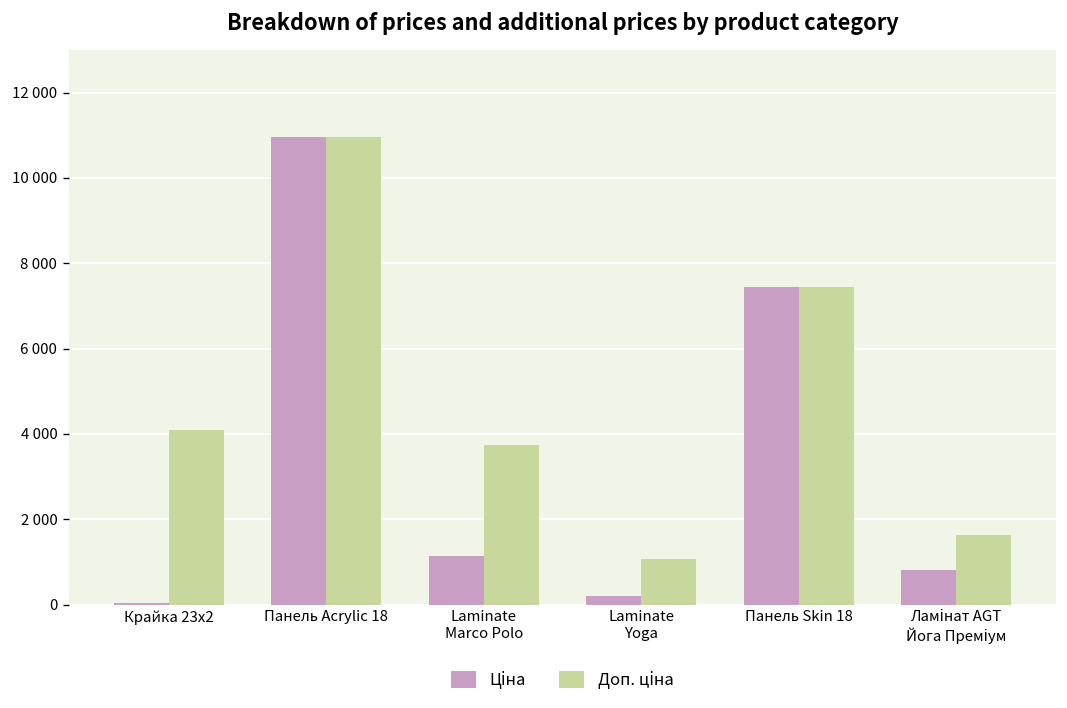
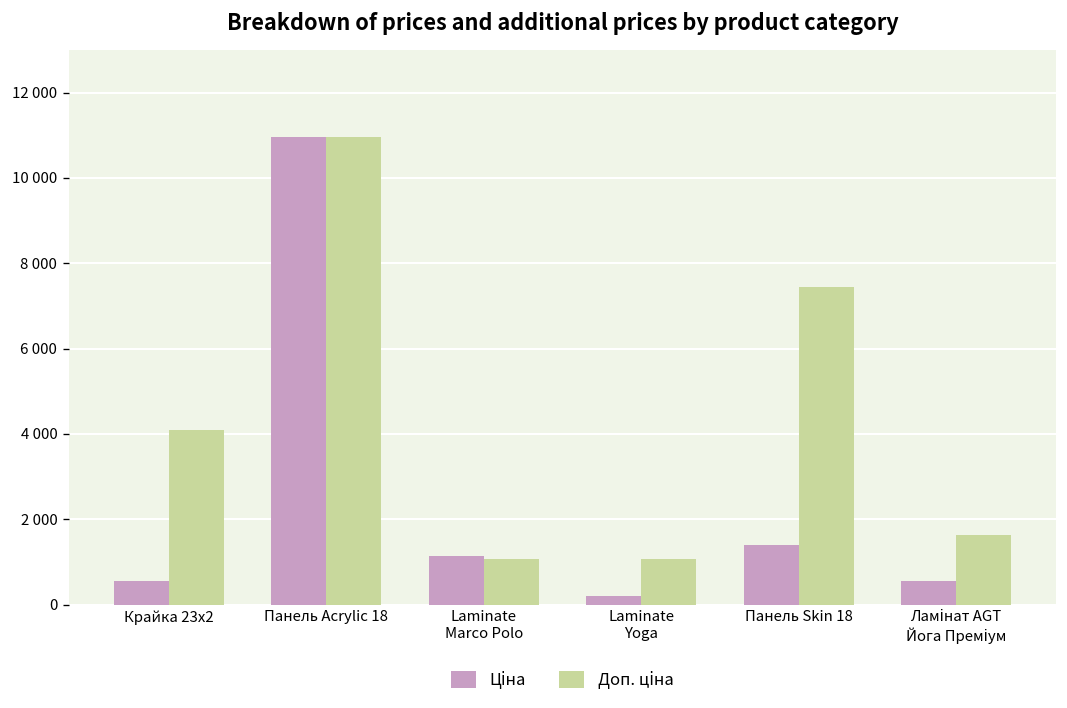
  {
    "Ціна": {
-     "Крайка 23x2": 0,
+     "Крайка 23x2": 600,
      "Панель Acrylic 18": 11000,
      "Laminate Marco Polo": 1100,
      "Laminate Yoga": 200,
-     "Панель Skin 18": 7400,
-     "Ламінат AGT Йога Преміум": 800
+     "Панель Skin 18": 1400,
+     "Ламінат AGT Йога Преміум": 600
    },
    "Доп. ціна": {
      "Крайка 23x2": 4100,
      "Панель Acrylic 18": 11000,
-     "Laminate Marco Polo": 3700,
+     "Laminate Marco Polo": 1100,
      "Laminate Yoga": 1100,
      "Панель Skin 18": 7400,
      "Ламінат AGT Йога Преміум": 1600
    }
  }
